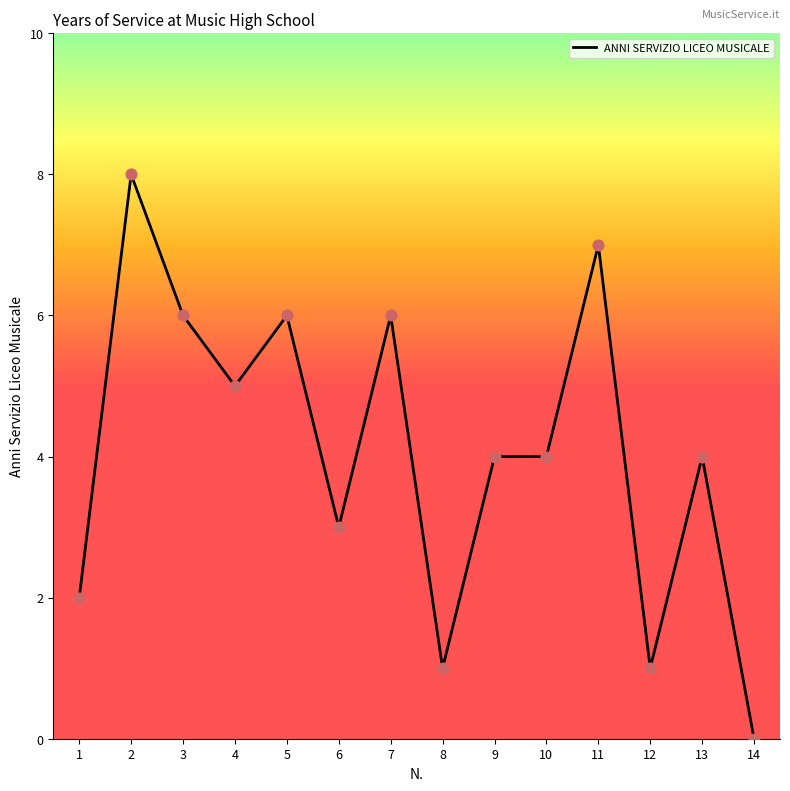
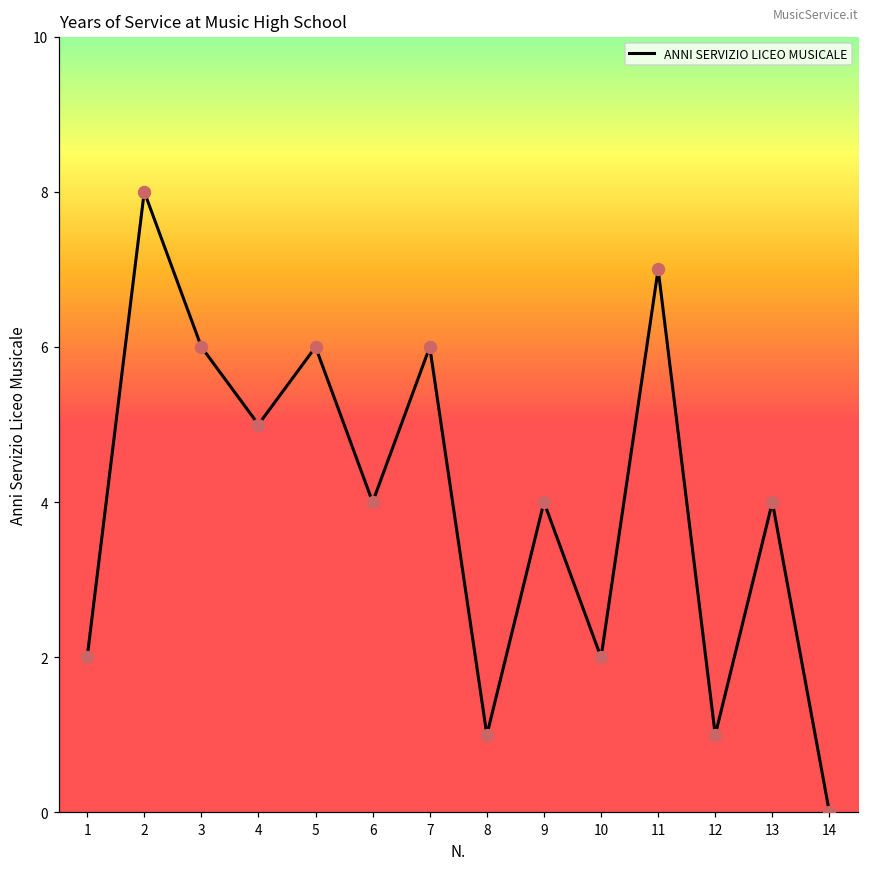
  {
    "1": 2,
    "2": 8,
    "3": 6,
    "4": 5,
    "5": 6,
-   "6": 3,
+   "6": 4,
    "7": 6,
    "8": 1,
    "9": 4,
-   "10": 4,
+   "10": 2,
    "11": 7,
    "12": 1,
    "13": 4,
    "14": 0
  }
